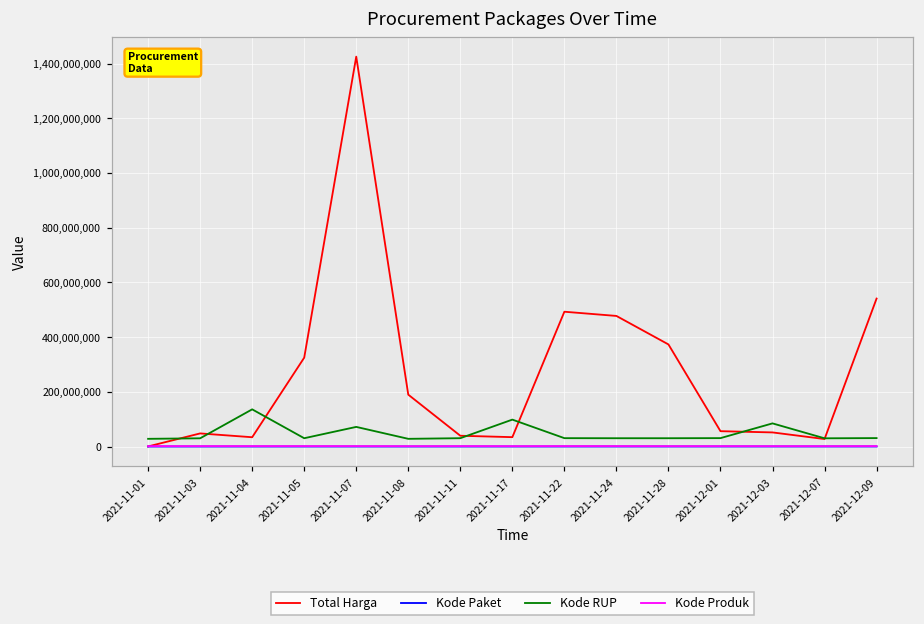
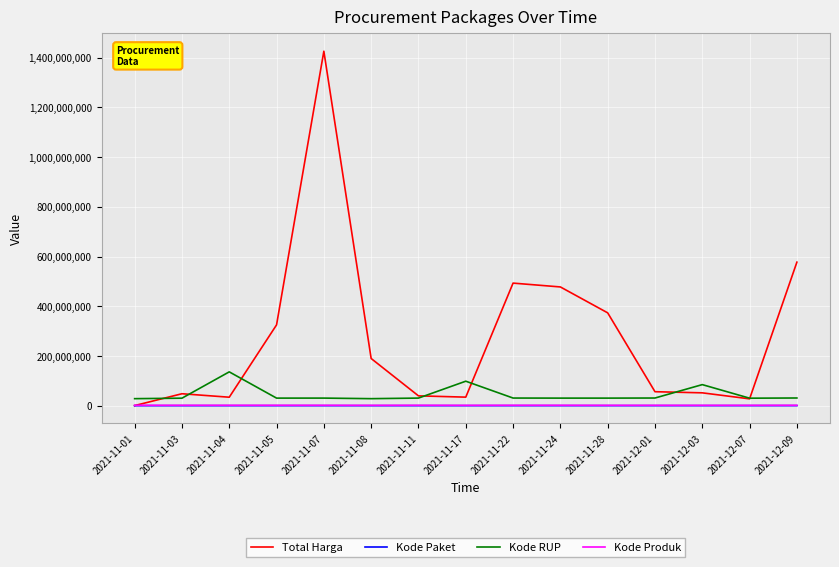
  {
    "Total Harga": {
      "2021-11-03": "50,000,000",
      "2021-11-04": "30,000,000",
      "2021-11-05": "320,000,000",
      "2021-11-07": "1,430,000,000",
      "2021-11-08": "190,000,000",
      "2021-11-17": "30,000,000",
      "2021-11-22": "490,000,000",
      "2021-11-24": "480,000,000",
      "2021-11-28": "370,000,000",
      "2021-12-01": "60,000,000",
      "2021-12-03": "50,000,000",
-     "2021-12-09": "540,000,000"
+     "2021-12-09": "580,000,000"
    },
    "Kode Produk": {
      "2021-11-03": "0",
      "2021-11-04": "0",
      "2021-11-05": "0",
      "2021-11-07": "0",
      "2021-11-08": "0",
      "2021-11-11": "0",
      "2021-11-17": "0",
      "2021-11-22": "0",
      "2021-11-24": "0",
      "2021-11-28": "0",
      "2021-12-01": "0",
      "2021-12-03": "0",
      "2021-12-07": "0",
      "2021-12-09": "0"
    },
    "Kode RUP": {
      "2021-11-01": "30,000,000",
      "2021-11-03": "30,000,000",
      "2021-11-04": "140,000,000",
      "2021-11-05": "30,000,000",
-     "2021-11-07": "70,000,000",
+     "2021-11-07": "30,000,000",
      "2021-11-08": "30,000,000",
      "2021-11-17": "100,000,000",
      "2021-11-22": "30,000,000",
      "2021-11-24": "30,000,000",
      "2021-11-28": "30,000,000",
      "2021-12-01": "30,000,000",
      "2021-12-03": "80,000,000",
      "2021-12-09": "30,000,000"
    }
  }
